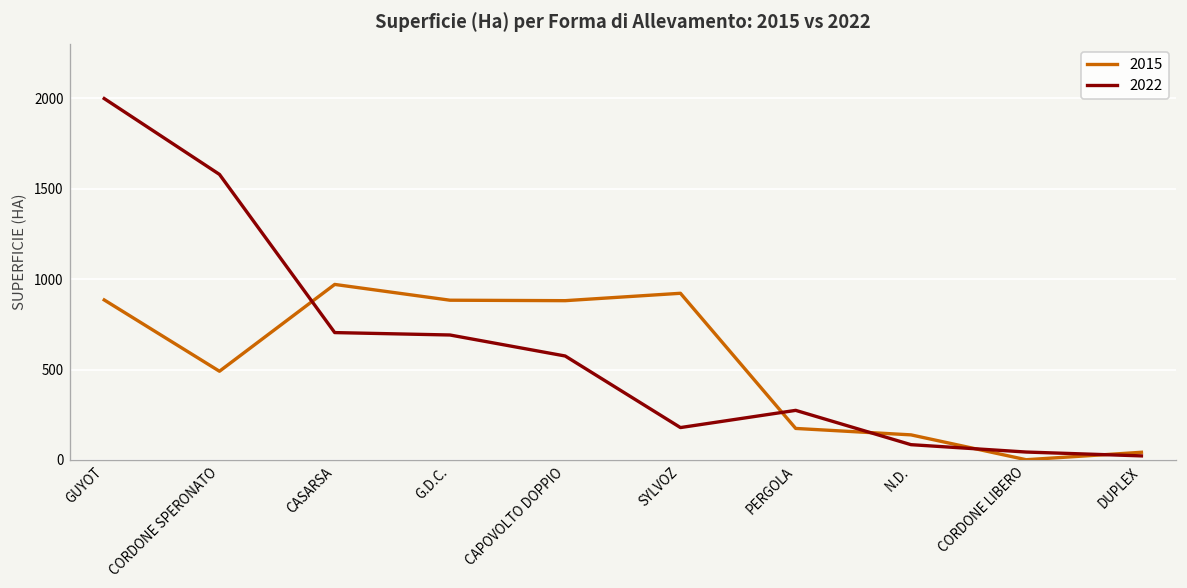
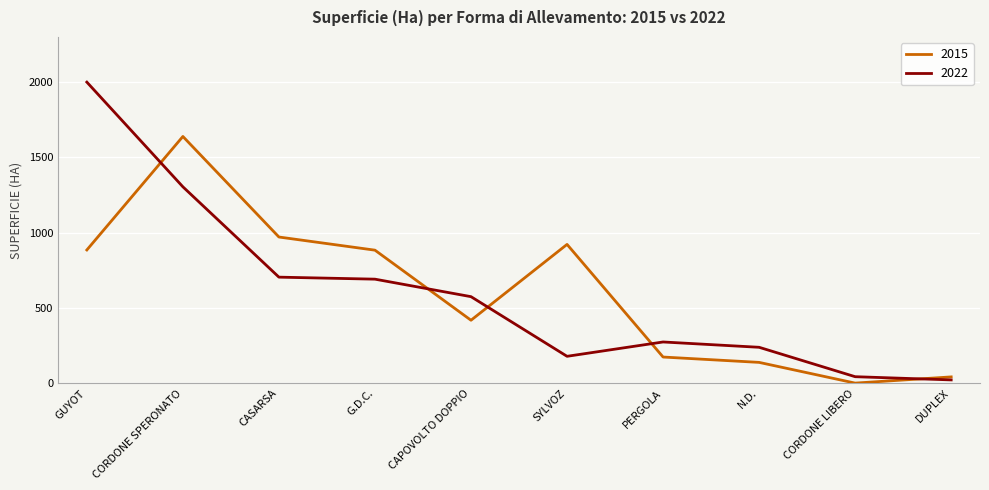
  {
    "2015": {
      "GUYOT": 890,
-     "CORDONE SPERONATO": 490,
+     "CORDONE SPERONATO": 1640,
      "CASARSA": 970,
      "G.D.C.": 880,
-     "CAPOVOLTO DOPPIO": 880,
+     "CAPOVOLTO DOPPIO": 420,
      "SYLVOZ": 920,
      "PERGOLA": 170,
      "N.D.": 140,
      "CORDONE LIBERO": 0,
      "DUPLEX": 40
    },
    "2022": {
      "GUYOT": 2000,
-     "CORDONE SPERONATO": 1580,
+     "CORDONE SPERONATO": 1300,
      "CASARSA": 700,
      "G.D.C.": 690,
      "CAPOVOLTO DOPPIO": 580,
      "SYLVOZ": 180,
      "PERGOLA": 270,
-     "N.D.": 80,
+     "N.D.": 240,
      "CORDONE LIBERO": 40,
      "DUPLEX": 20
    }
  }
